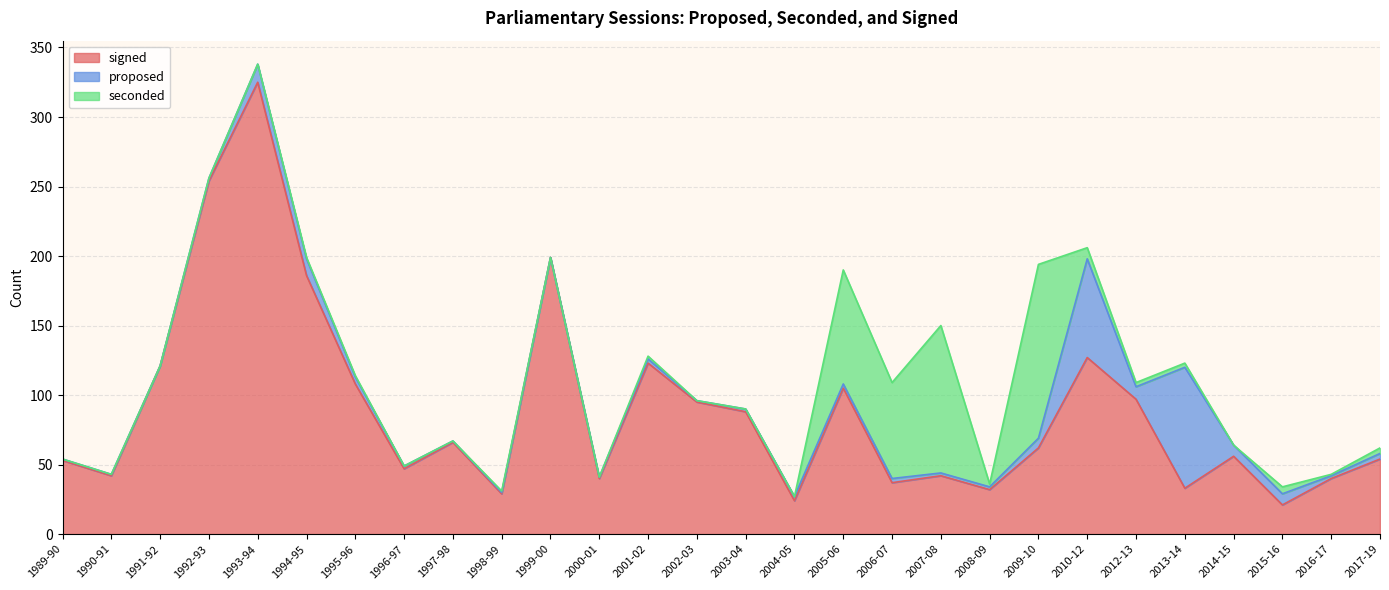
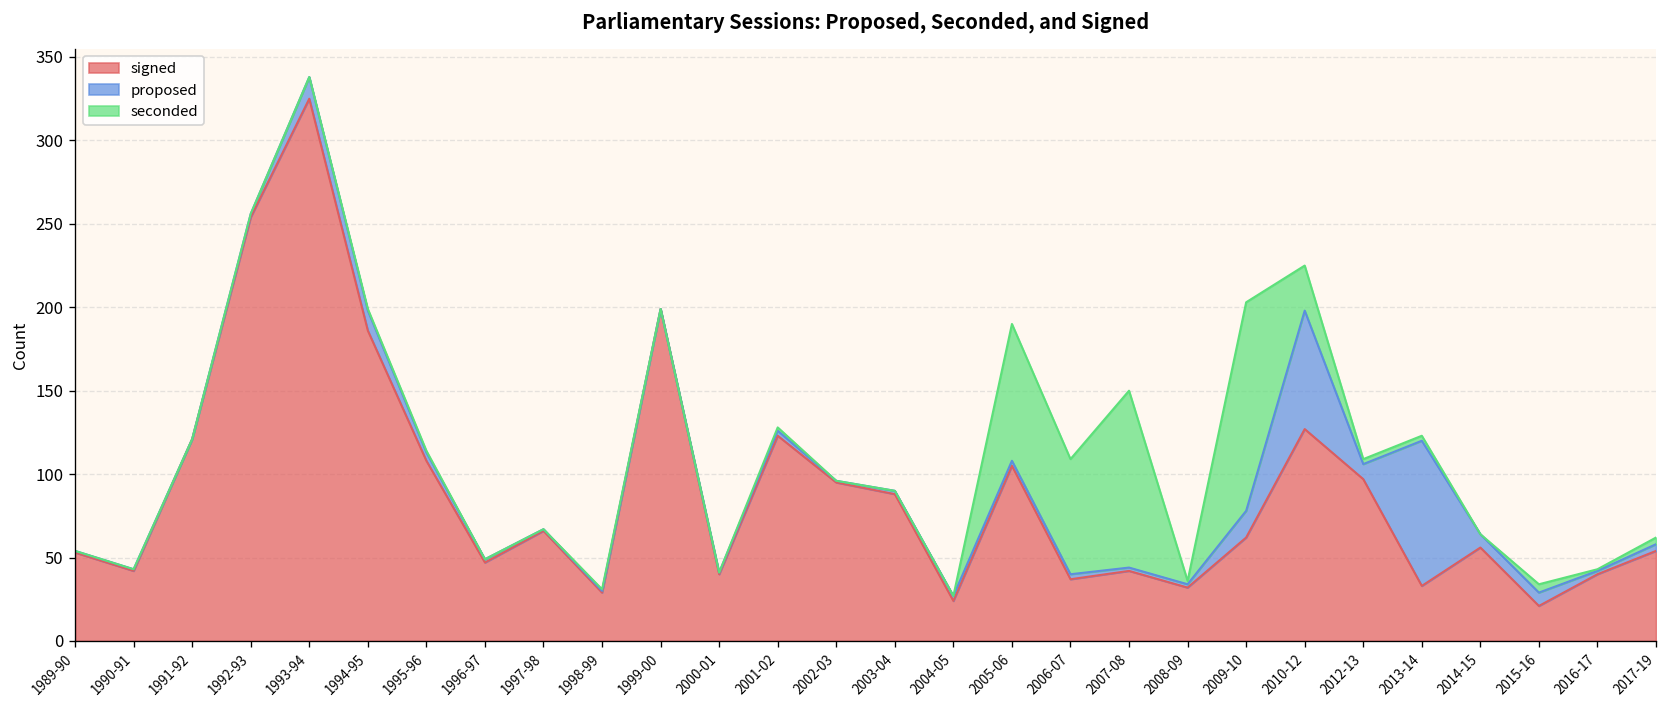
  {
    "signed": {
      "1992-93": 254,
      "1993-94": 325,
      "1994-95": 186,
      "1995-96": 108,
      "1996-97": 47,
      "2001-02": 123,
      "2003-04": 88,
      "2004-05": 24,
      "2005-06": 105,
      "2006-07": 37,
      "2007-08": 42,
      "2008-09": 32,
      "2009-10": 62,
      "2010-12": 127,
      "2012-13": 97,
      "2013-14": 33,
      "2014-15": 56,
      "2015-16": 21,
      "2016-17": 40,
      "2017-19": 54
    },
    "proposed": {
      "2001-02": 3,
      "2005-06": 3,
      "2006-07": 3,
      "2007-08": 2,
      "2008-09": 2,
-     "2009-10": 7,
+     "2009-10": 16,
      "2010-12": 71,
      "2012-13": 9,
      "2013-14": 87,
      "2015-16": 8,
      "2017-19": 4
    },
    "seconded": {
      "2001-02": 2,
      "2005-06": 82,
      "2006-07": 69,
      "2007-08": 106,
      "2008-09": 2,
      "2009-10": 125,
-     "2010-12": 8,
+     "2010-12": 27,
      "2012-13": 3,
      "2013-14": 3,
      "2015-16": 5,
      "2017-19": 4
    }
  }
